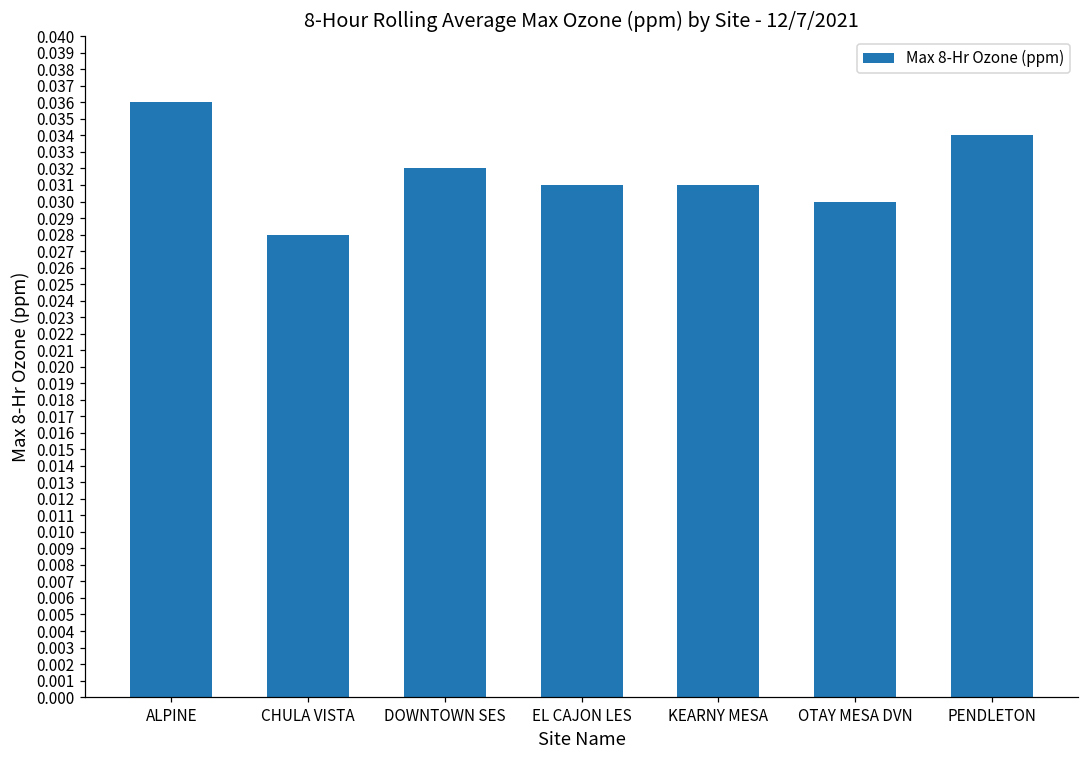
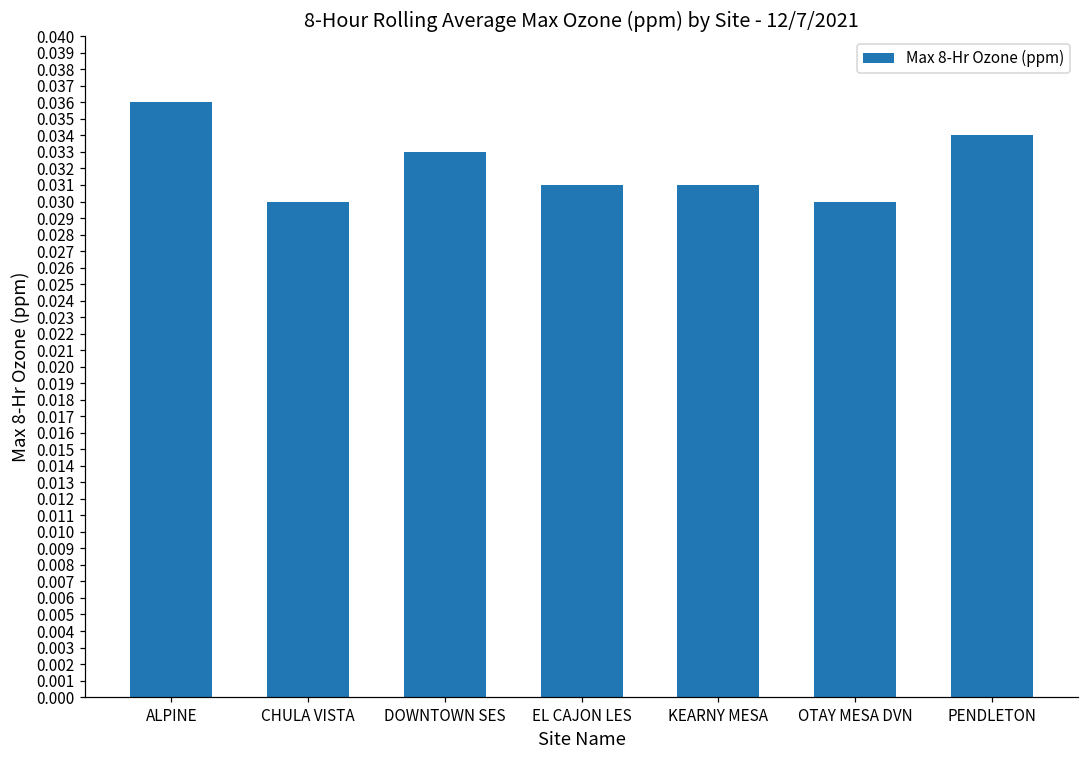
  {
    "ALPINE": 0.036,
-   "CHULA VISTA": 0.028,
-   "DOWNTOWN SES": 0.032,
+   "CHULA VISTA": 0.030,
+   "DOWNTOWN SES": 0.033,
    "EL CAJON LES": 0.031,
    "KEARNY MESA": 0.031,
    "OTAY MESA DVN": 0.030,
    "PENDLETON": 0.034
  }
